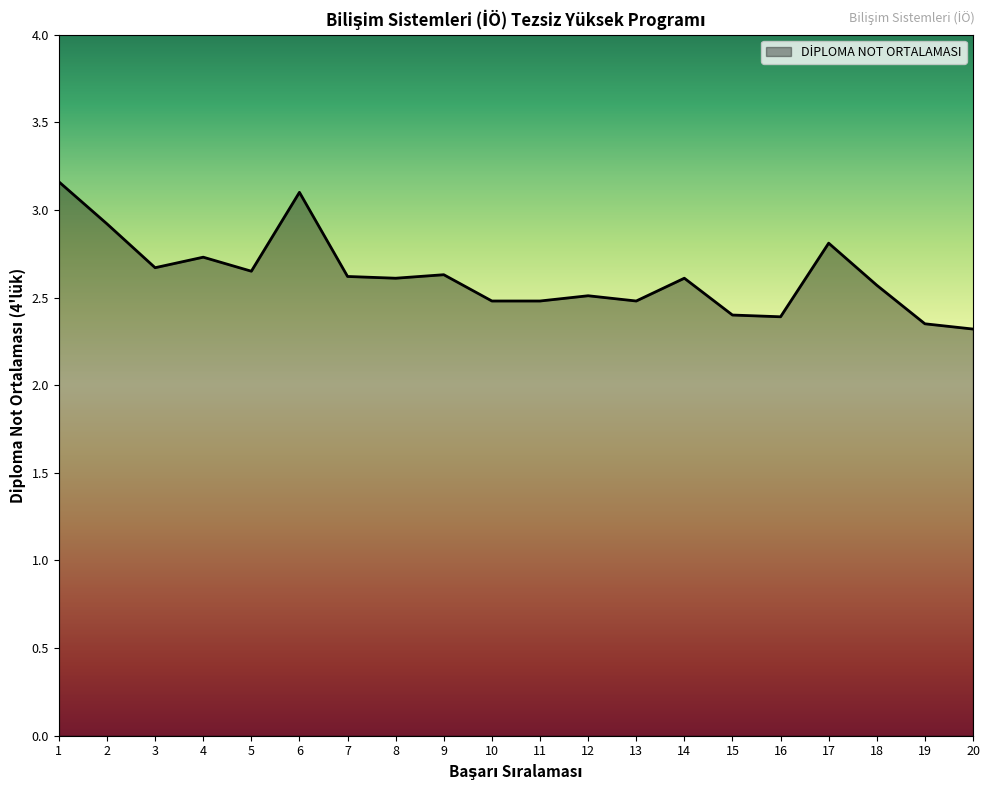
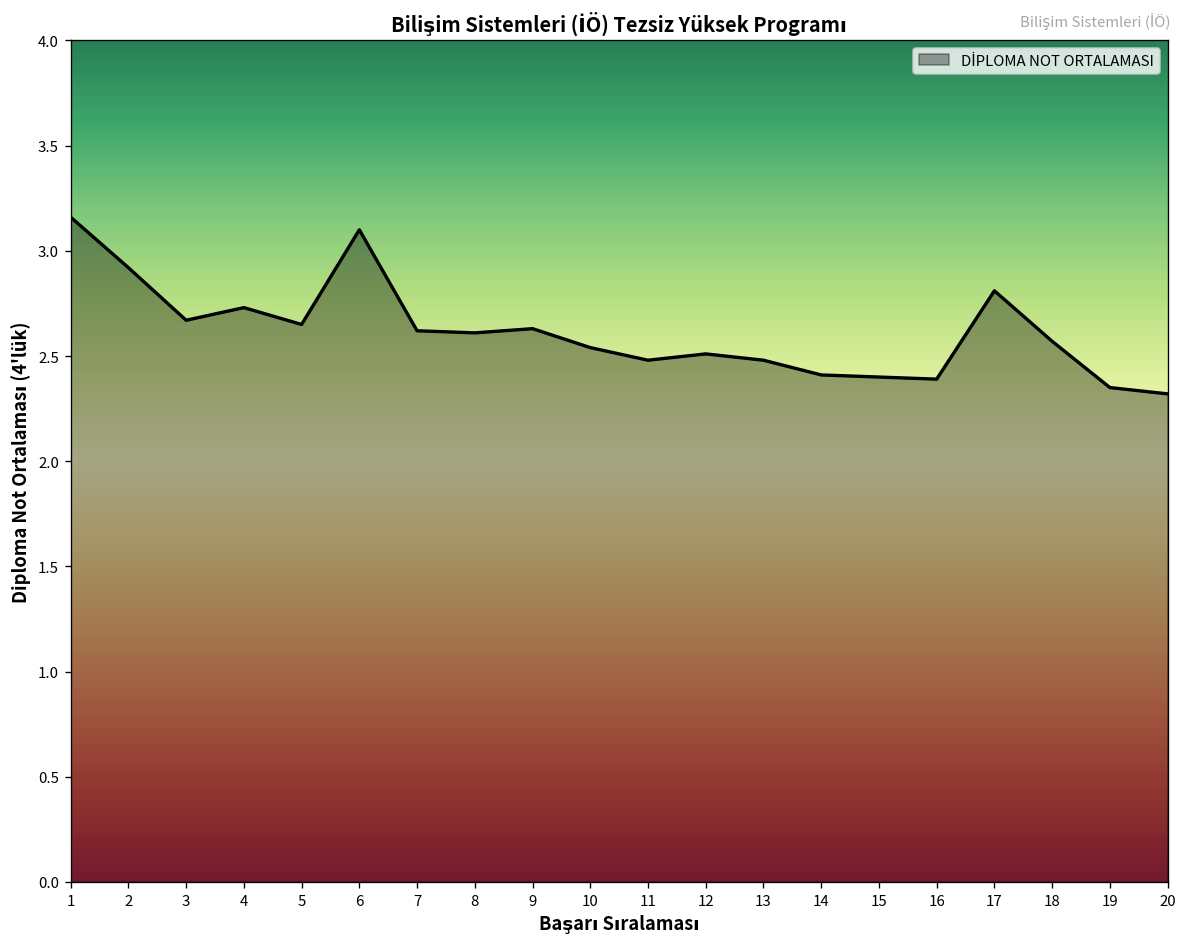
  {
    "1": 3.16,
    "2": 2.92,
    "3": 2.67,
    "4": 2.73,
    "5": 2.65,
    "6": 3.10,
    "7": 2.62,
    "8": 2.61,
    "9": 2.63,
-   "10": 2.48,
+   "10": 2.54,
    "11": 2.48,
    "12": 2.51,
    "13": 2.48,
-   "14": 2.61,
+   "14": 2.41,
    "15": 2.40,
    "16": 2.39,
    "17": 2.81,
    "18": 2.57,
    "19": 2.35,
    "20": 2.32
  }
